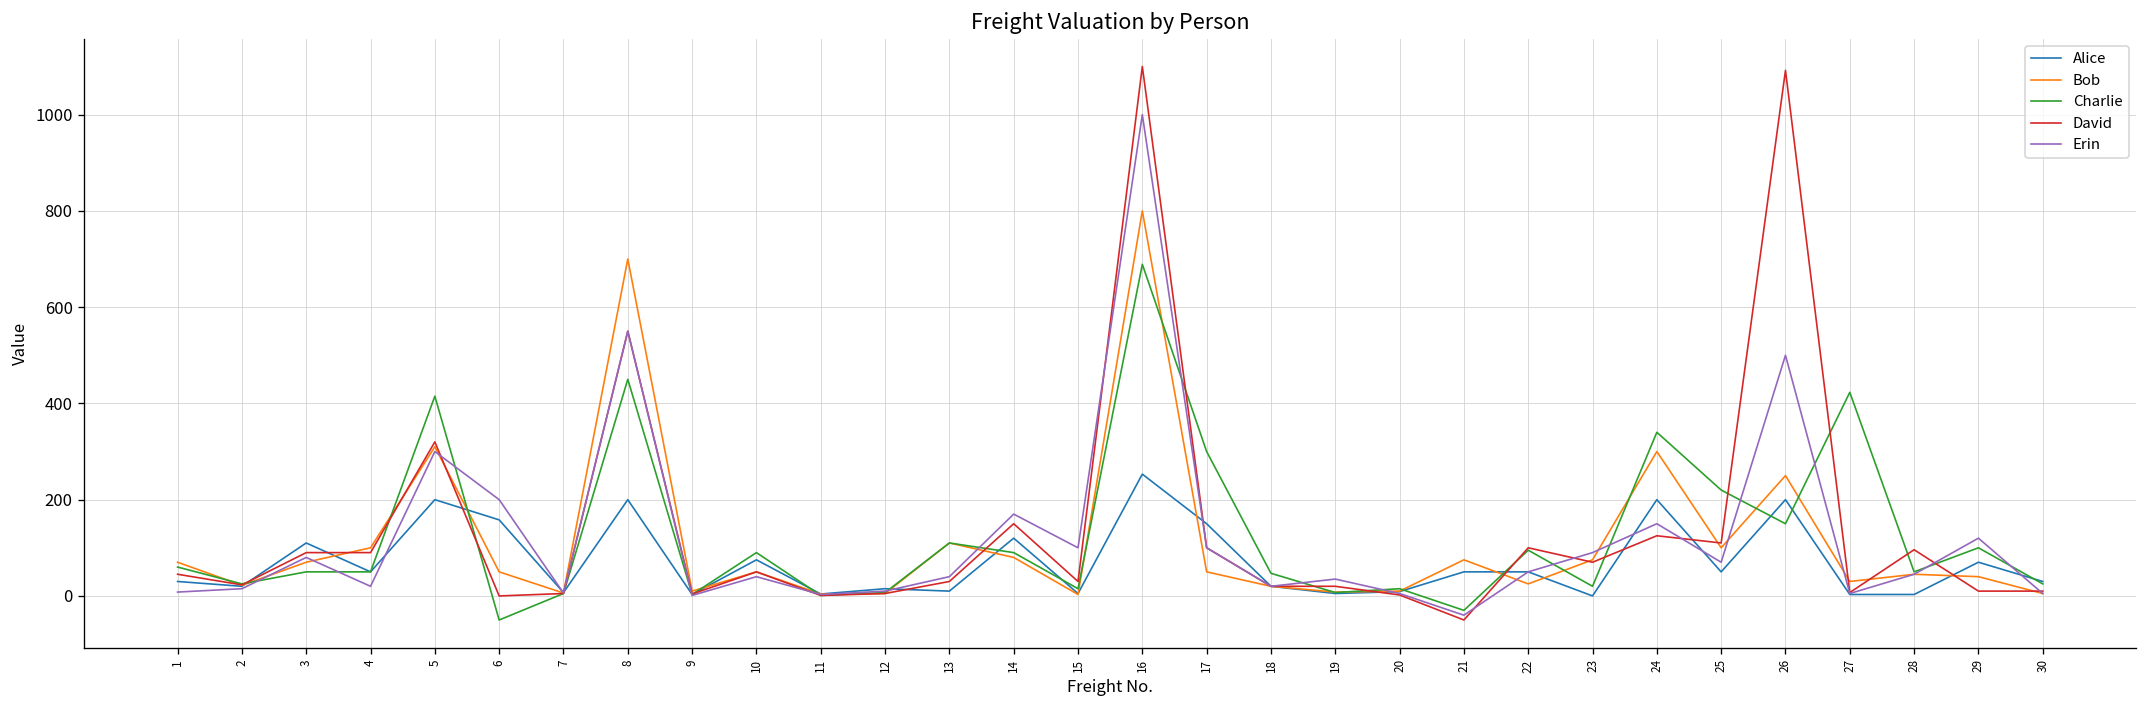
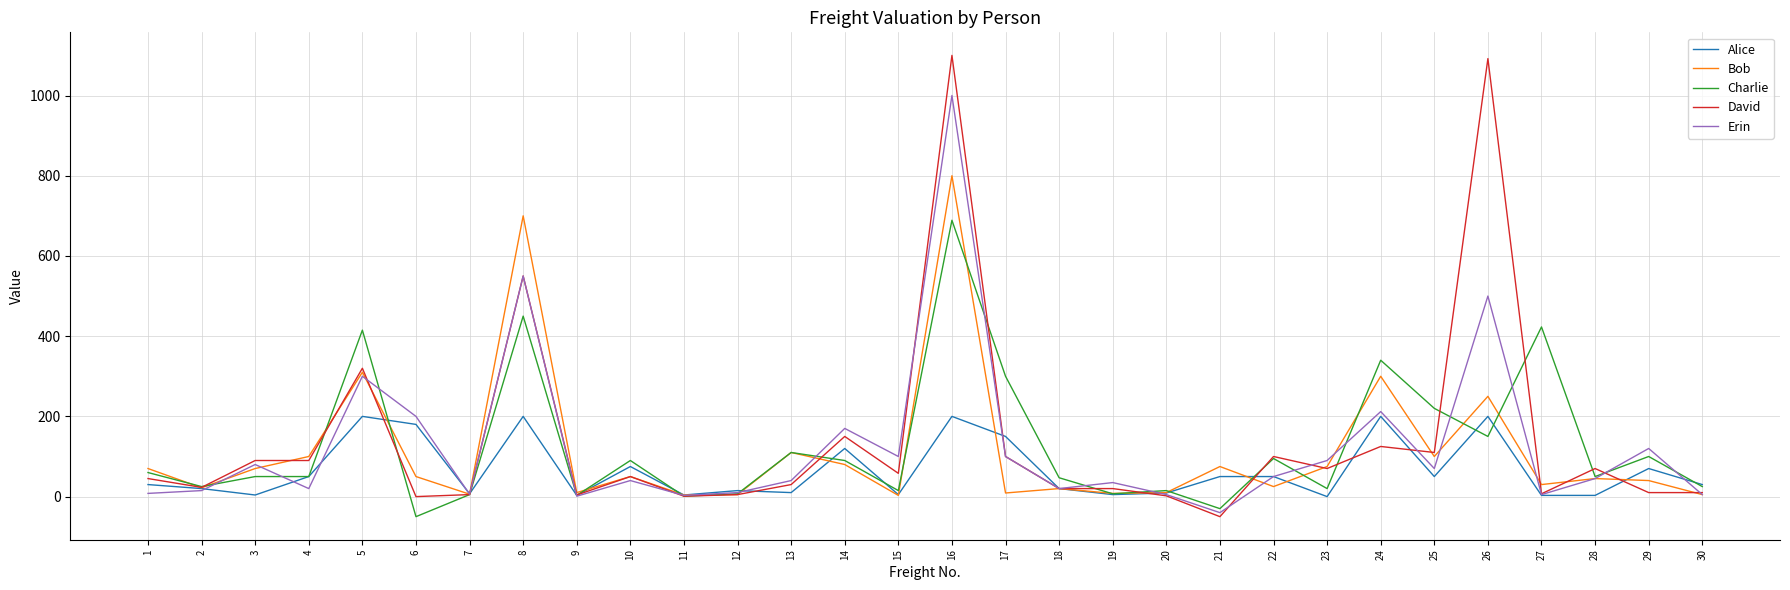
  {
    "Alice": {
      "1": 30,
-     "3": 110,
+     "3": 0,
      "5": 200,
-     "6": 160,
+     "6": 180,
      "8": 200,
      "10": 80,
      "13": 10,
      "14": 120,
-     "16": 250,
+     "16": 200,
      "17": 150,
      "21": 50,
      "23": 0,
      "24": 200,
      "25": 50,
      "26": 200,
      "28": 0,
      "29": 70
    },
    "Bob": {
      "1": 70,
      "3": 70,
      "4": 100,
      "5": 310,
      "6": 50,
      "8": 700,
      "14": 80,
      "16": 800,
-     "17": 50,
+     "17": 10,
      "21": 80,
      "22": 30,
      "24": 300,
      "25": 100,
      "26": 250,
      "27": 30,
      "29": 40
    },
    "Charlie": {
      "1": 60,
      "3": 50,
      "5": 420,
      "6": -50,
      "8": 450,
      "10": 90,
      "14": 90,
      "15": 20,
      "16": 690,
      "17": 300,
      "18": 50,
      "21": -30,
      "23": 20,
      "24": 340,
      "25": 220,
      "26": 150,
      "27": 420,
      "29": 100
    },
    "David": {
      "1": 50,
      "3": 90,
      "4": 90,
      "5": 320,
      "6": 0,
      "13": 30,
      "14": 150,
-     "15": 30,
+     "15": 60,
      "16": 1100,
      "19": 20,
      "21": -50,
      "24": 130,
      "25": 110,
      "26": 1090,
-     "28": 100,
+     "28": 70,
      "29": 10
    },
    "Erin": {
      "1": 10,
      "3": 80,
      "4": 20,
      "5": 300,
      "6": 200,
      "10": 40,
      "13": 40,
      "14": 170,
      "15": 100,
      "16": 1000,
      "19": 40,
      "21": -40,
      "23": 90,
-     "24": 150,
+     "24": 210,
      "25": 70,
      "26": 500,
      "29": 120
    }
  }
